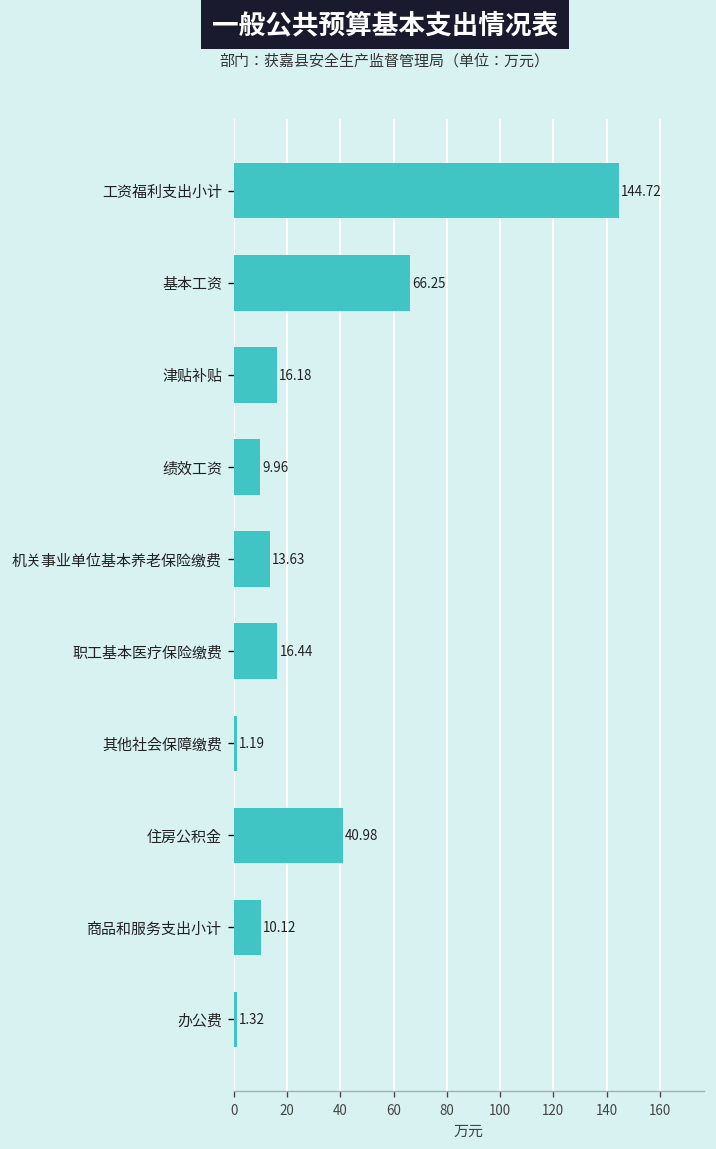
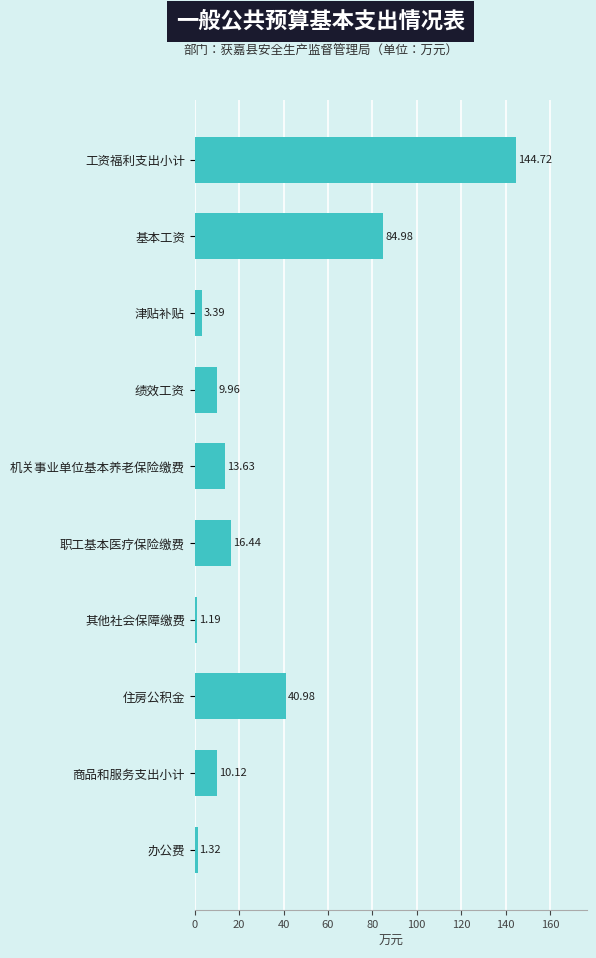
  {
    "工资福利支出小计": 144.72,
-   "基本工资": 66.25,
-   "津贴补贴": 16.18,
+   "基本工资": 84.98,
+   "津贴补贴": 3.39,
    "绩效工资": 9.96,
    "机关事业单位基本养老保险缴费": 13.63,
    "职工基本医疗保险缴费": 16.44,
    "其他社会保障缴费": 1.19,
    "住房公积金": 40.98,
    "商品和服务支出小计": 10.12,
    "办公费": 1.32
  }
